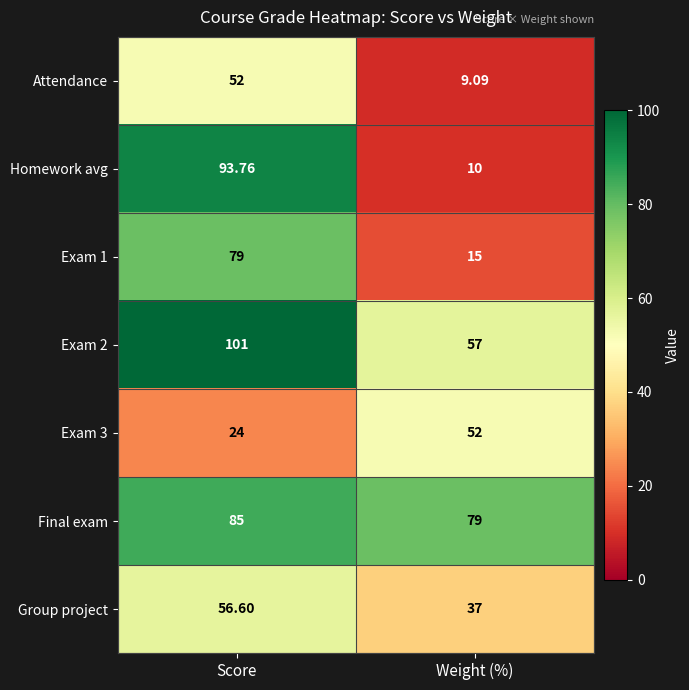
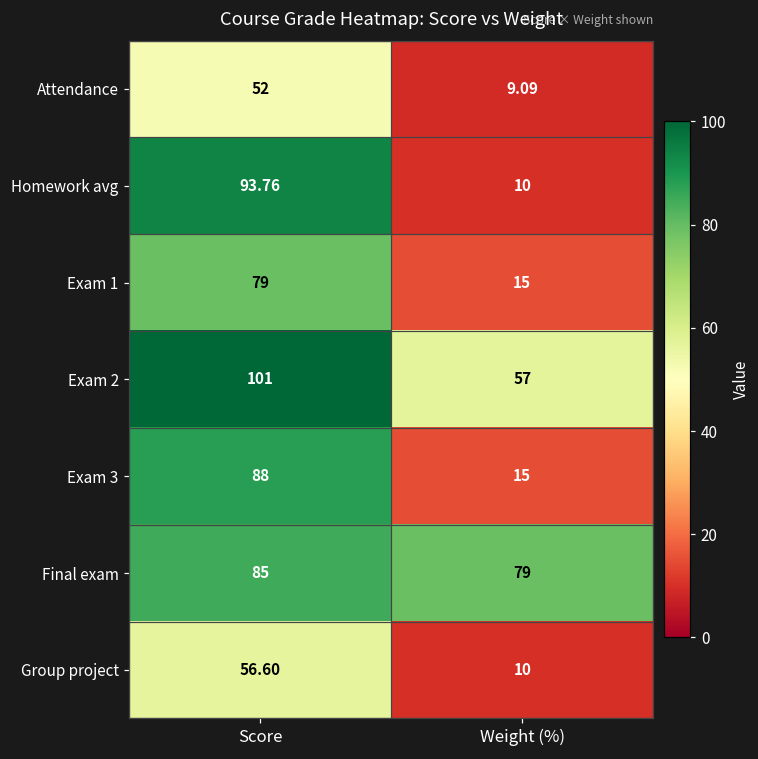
  {
    "Attendance": {
      "Score": 52,
      "Weight (%)": 9.09
    },
    "Homework avg": {
      "Score": 93.76,
      "Weight (%)": 10
    },
    "Exam 1": {
      "Score": 79,
      "Weight (%)": 15
    },
    "Exam 2": {
      "Score": 101,
      "Weight (%)": 57
    },
    "Exam 3": {
-     "Score": 24,
-     "Weight (%)": 52
+     "Score": 88,
+     "Weight (%)": 15
    },
    "Final exam": {
      "Score": 85,
      "Weight (%)": 79
    },
    "Group project": {
      "Score": 56.60,
-     "Weight (%)": 37
+     "Weight (%)": 10
    }
  }
